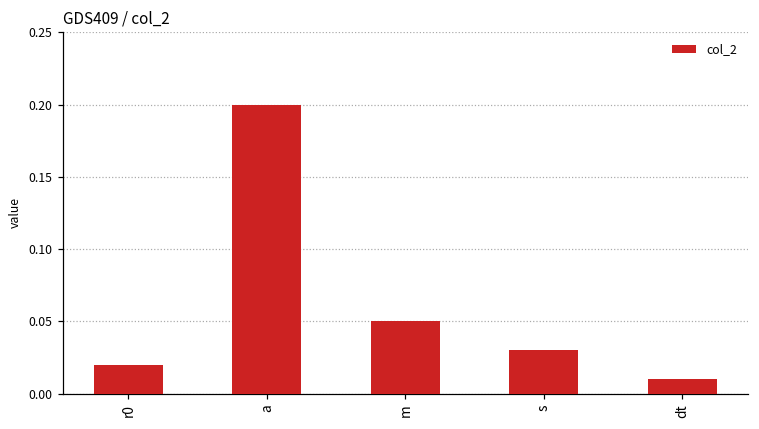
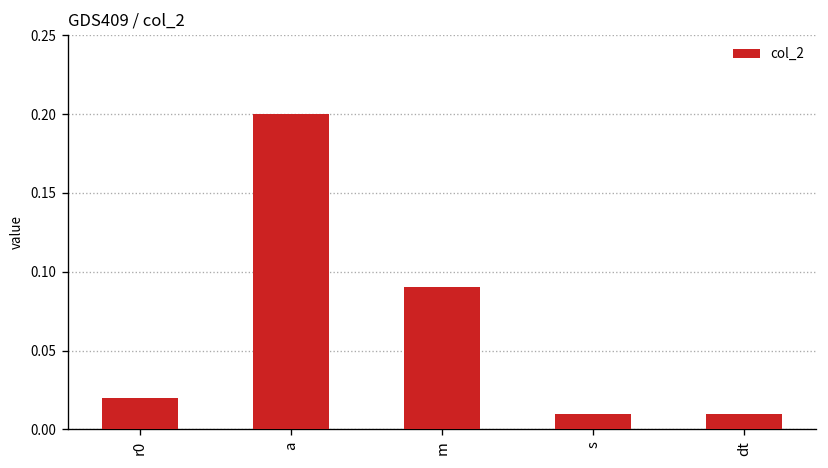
  {
    "r0": 0.02,
    "a": 0.20,
-   "m": 0.05,
-   "s": 0.03,
+   "m": 0.09,
+   "s": 0.01,
    "dt": 0.01
  }
